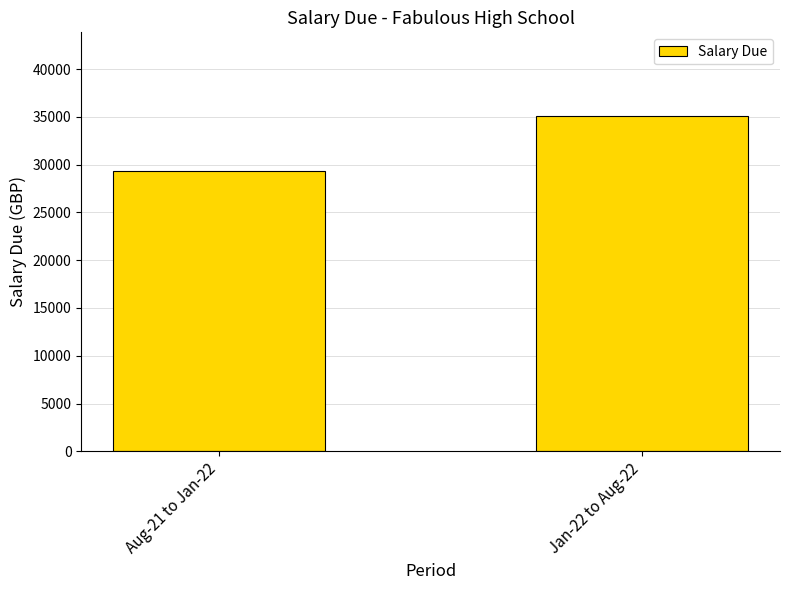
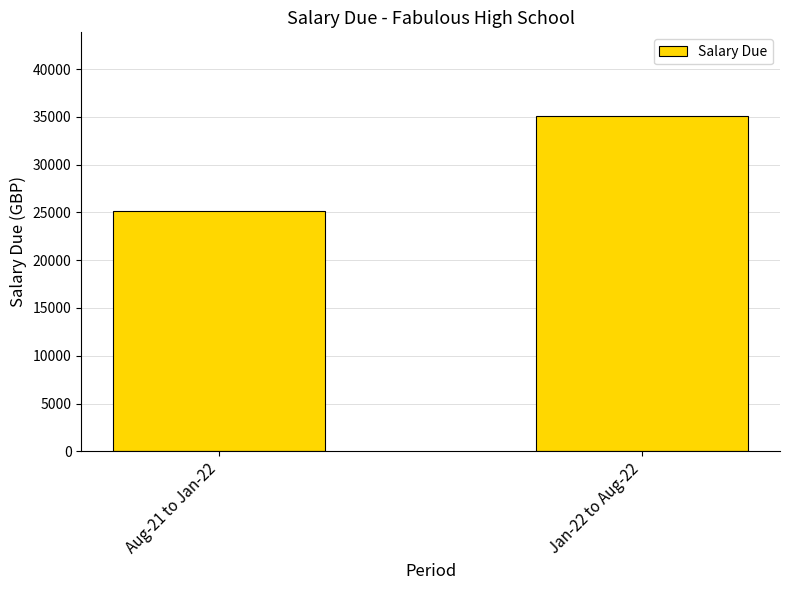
  {
-   "Aug-21 to Jan-22": 29000,
+   "Aug-21 to Jan-22": 25000,
    "Jan-22 to Aug-22": 35000
  }
